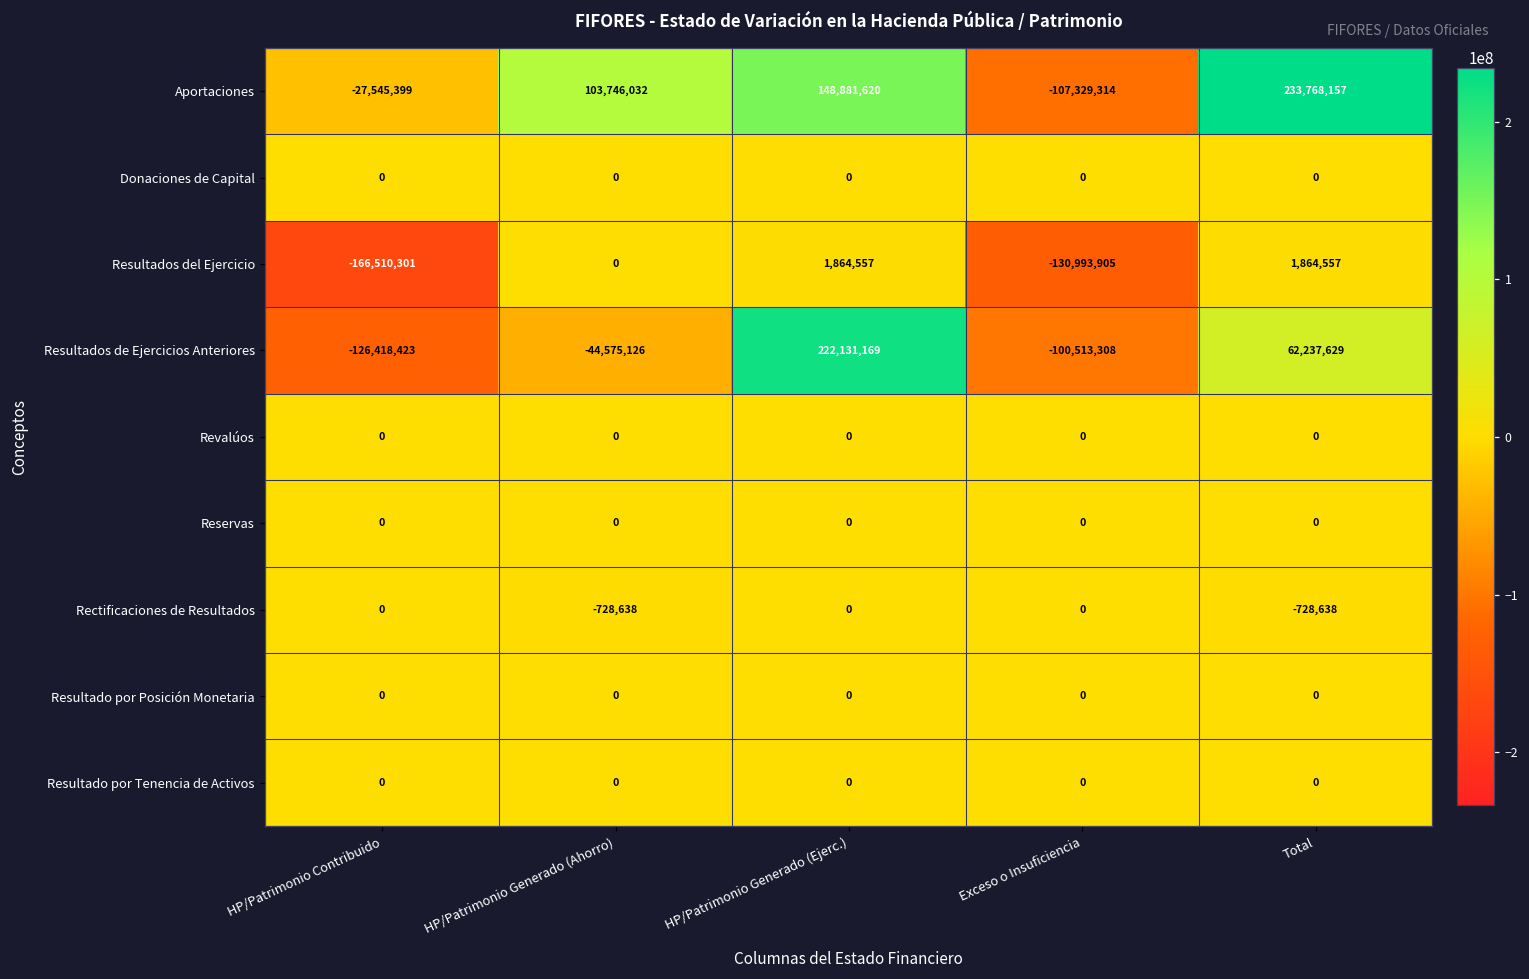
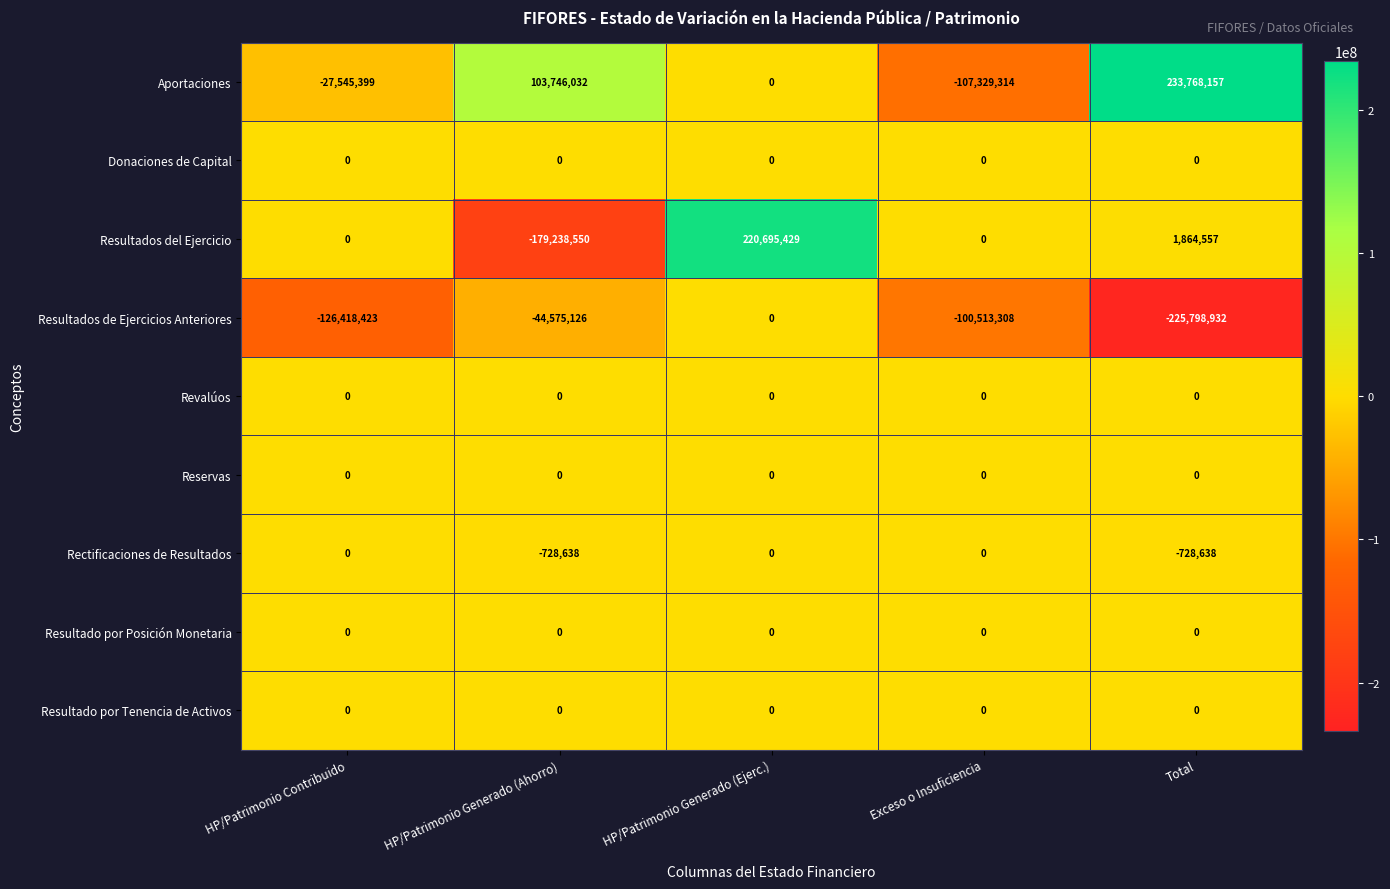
  {
    "Aportaciones": {
      "HP/Patrimonio Contribuido": "-27,545,399",
      "HP/Patrimonio Generado (Ahorro)": "103,746,032",
-     "HP/Patrimonio Generado (Ejerc.)": "148,881,620",
+     "HP/Patrimonio Generado (Ejerc.)": "0",
      "Exceso o Insuficiencia": "-107,329,314",
      "Total": "233,768,157"
    },
    "Donaciones de Capital": {
      "HP/Patrimonio Contribuido": "0",
      "HP/Patrimonio Generado (Ahorro)": "0",
      "HP/Patrimonio Generado (Ejerc.)": "0",
      "Exceso o Insuficiencia": "0",
      "Total": "0"
    },
    "Resultados del Ejercicio": {
-     "HP/Patrimonio Contribuido": "-166,510,301",
-     "HP/Patrimonio Generado (Ahorro)": "0",
-     "HP/Patrimonio Generado (Ejerc.)": "1,864,557",
-     "Exceso o Insuficiencia": "-130,993,905",
+     "HP/Patrimonio Contribuido": "0",
+     "HP/Patrimonio Generado (Ahorro)": "-179,238,550",
+     "HP/Patrimonio Generado (Ejerc.)": "220,695,429",
+     "Exceso o Insuficiencia": "0",
      "Total": "1,864,557"
    },
    "Resultados de Ejercicios Anteriores": {
      "HP/Patrimonio Contribuido": "-126,418,423",
      "HP/Patrimonio Generado (Ahorro)": "-44,575,126",
-     "HP/Patrimonio Generado (Ejerc.)": "222,131,169",
+     "HP/Patrimonio Generado (Ejerc.)": "0",
      "Exceso o Insuficiencia": "-100,513,308",
-     "Total": "62,237,629"
+     "Total": "-225,798,932"
    },
    "Revalúos": {
      "HP/Patrimonio Contribuido": "0",
      "HP/Patrimonio Generado (Ahorro)": "0",
      "HP/Patrimonio Generado (Ejerc.)": "0",
      "Exceso o Insuficiencia": "0",
      "Total": "0"
    },
    "Reservas": {
      "HP/Patrimonio Contribuido": "0",
      "HP/Patrimonio Generado (Ahorro)": "0",
      "HP/Patrimonio Generado (Ejerc.)": "0",
      "Exceso o Insuficiencia": "0",
      "Total": "0"
    },
    "Rectificaciones de Resultados": {
      "HP/Patrimonio Contribuido": "0",
      "HP/Patrimonio Generado (Ahorro)": "-728,638",
      "HP/Patrimonio Generado (Ejerc.)": "0",
      "Exceso o Insuficiencia": "0",
      "Total": "-728,638"
    },
    "Resultado por Posición Monetaria": {
      "HP/Patrimonio Contribuido": "0",
      "HP/Patrimonio Generado (Ahorro)": "0",
      "HP/Patrimonio Generado (Ejerc.)": "0",
      "Exceso o Insuficiencia": "0",
      "Total": "0"
    },
    "Resultado por Tenencia de Activos": {
      "HP/Patrimonio Contribuido": "0",
      "HP/Patrimonio Generado (Ahorro)": "0",
      "HP/Patrimonio Generado (Ejerc.)": "0",
      "Exceso o Insuficiencia": "0",
      "Total": "0"
    }
  }
